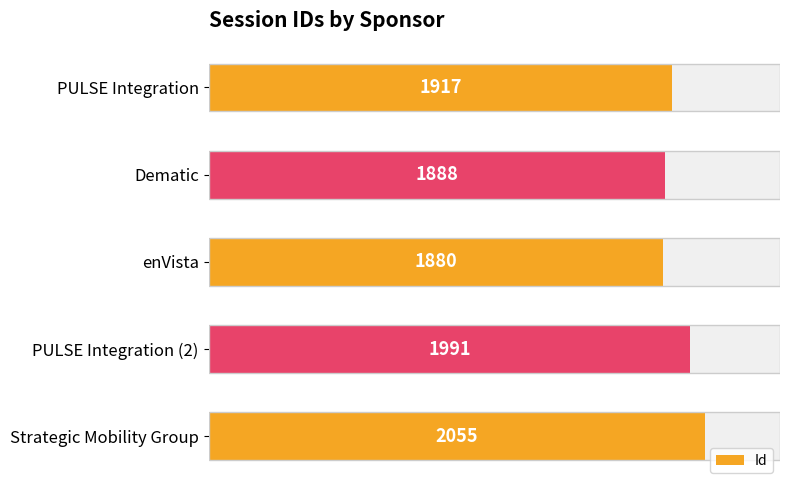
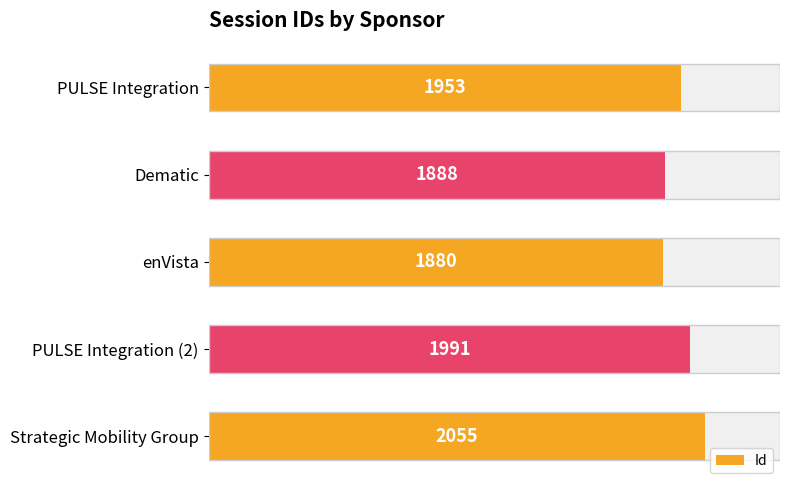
  {
    "Id": {
-     "PULSE Integration": 1917
+     "PULSE Integration": 1953
    }
  }
